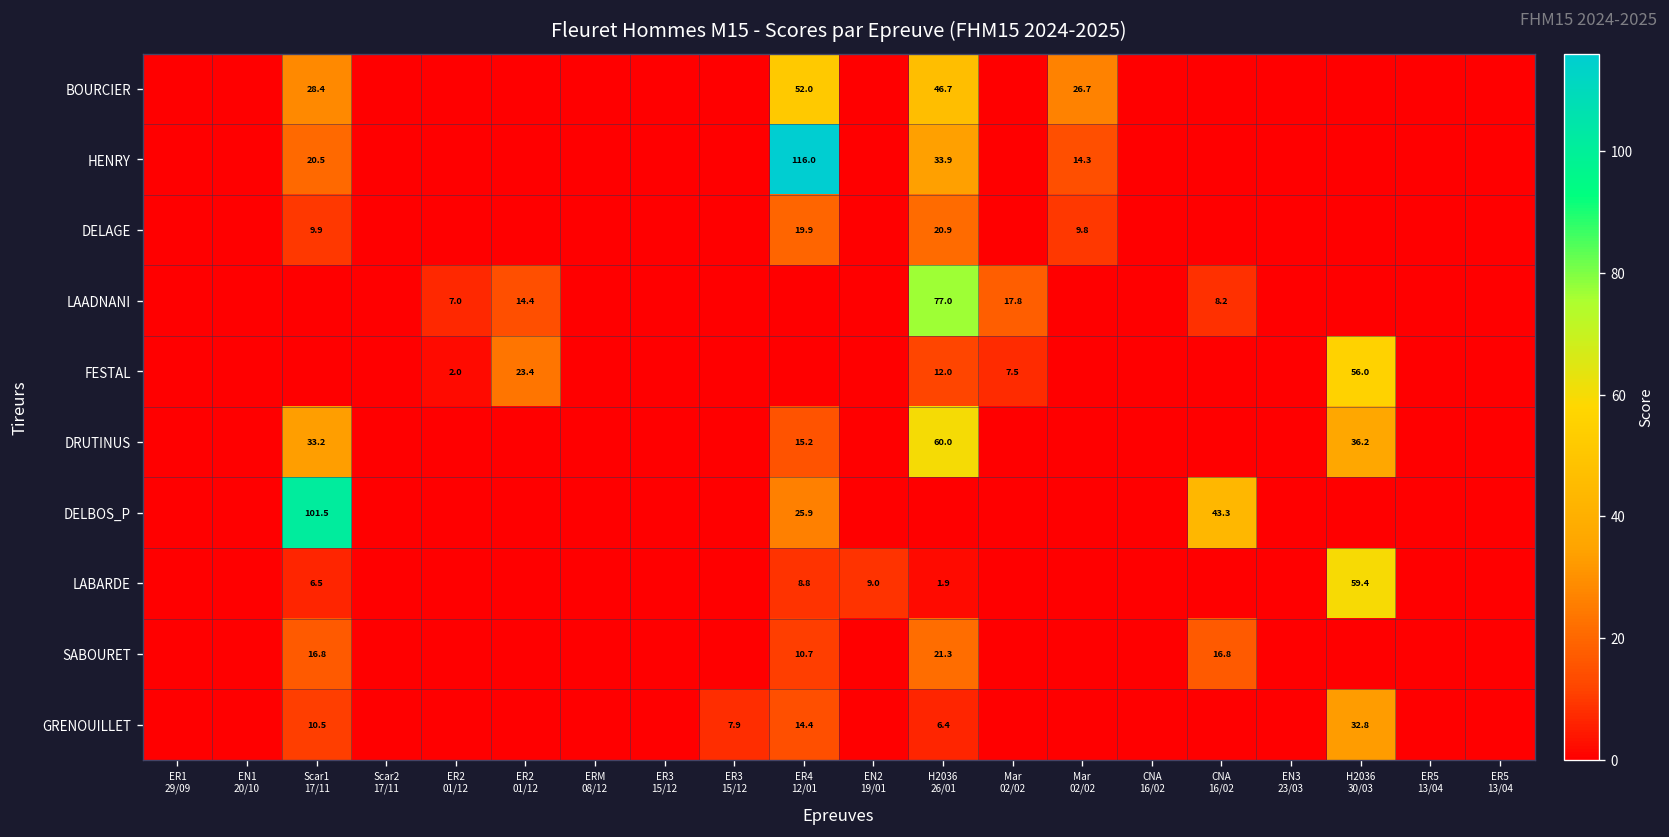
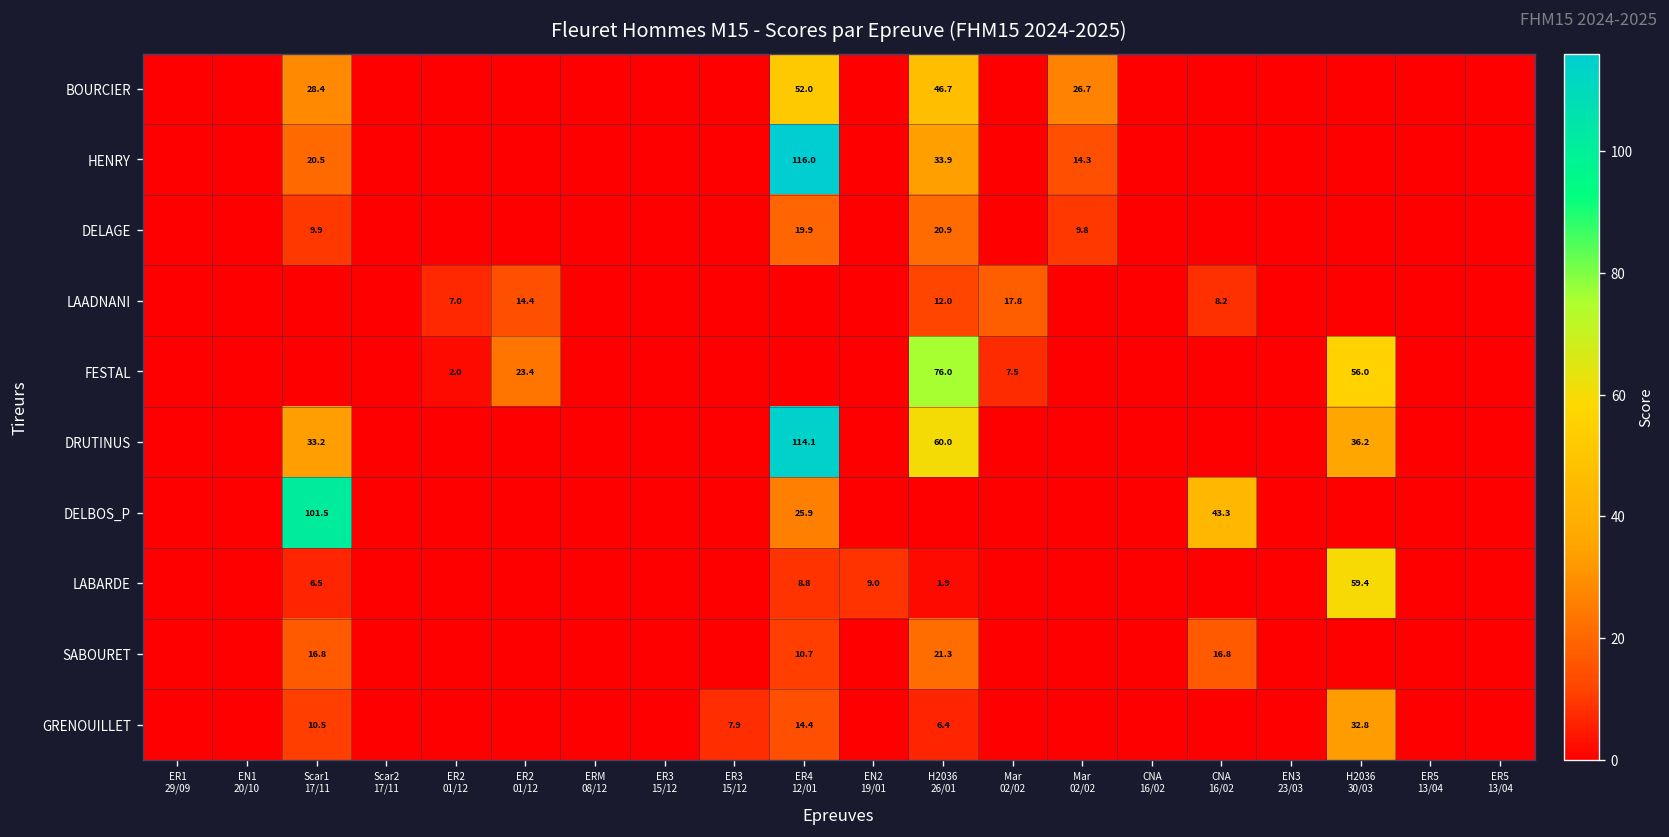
  {
    "BOURCIER": {
      "Scar1 17/11": 28.4,
      "ER4 12/01": 52.0,
      "H2036 26/01": 46.7
    },
    "HENRY": {
      "Scar1 17/11": 20.5,
      "ER4 12/01": 116.0,
      "H2036 26/01": 33.9
    },
    "DELAGE": {
      "Scar1 17/11": 9.9,
      "ER4 12/01": 19.9,
      "H2036 26/01": 20.9
    },
    "LAADNANI": {
-     "H2036 26/01": 77.0
+     "H2036 26/01": 12.0
    },
    "FESTAL": {
-     "H2036 26/01": 12.0,
+     "H2036 26/01": 76.0,
      "H2036 30/03": 56.0
    },
    "DRUTINUS": {
      "Scar1 17/11": 33.2,
-     "ER4 12/01": 15.2,
+     "ER4 12/01": 114.1,
      "H2036 26/01": 60.0,
      "H2036 30/03": 36.2
    },
    "DELBOS_P": {
      "Scar1 17/11": 101.5,
      "ER4 12/01": 25.9
    },
    "LABARDE": {
      "Scar1 17/11": 6.5,
      "ER4 12/01": 8.8,
      "EN2 19/01": 9.0,
      "H2036 26/01": 1.9,
      "H2036 30/03": 59.4
    },
    "SABOURET": {
      "Scar1 17/11": 16.8,
      "ER4 12/01": 10.7,
      "H2036 26/01": 21.3
    },
    "GRENOUILLET": {
      "Scar1 17/11": 10.5,
      "ER4 12/01": 14.4,
      "H2036 26/01": 6.4,
      "H2036 30/03": 32.8
    }
  }
